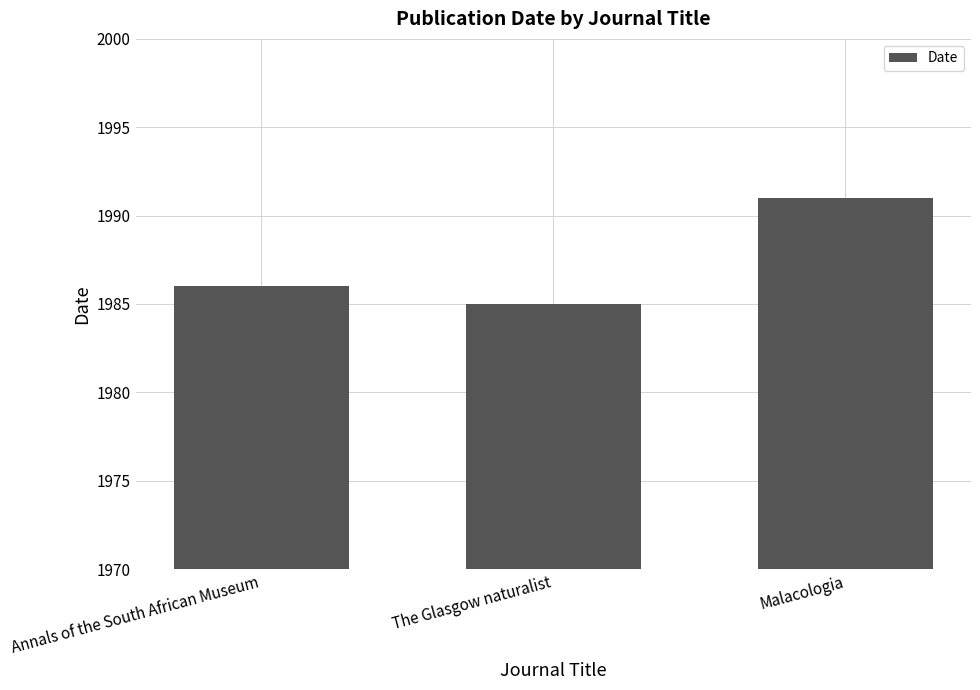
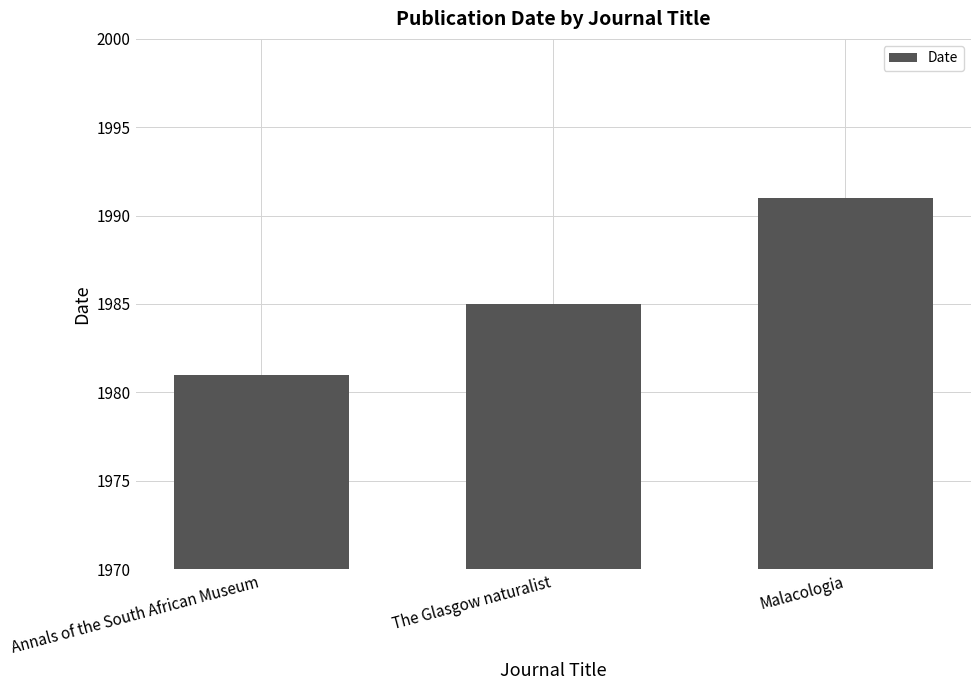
  {
-   "Annals of the South African Museum": 1986,
+   "Annals of the South African Museum": 1981,
    "The Glasgow naturalist": 1985,
    "Malacologia": 1991
  }
